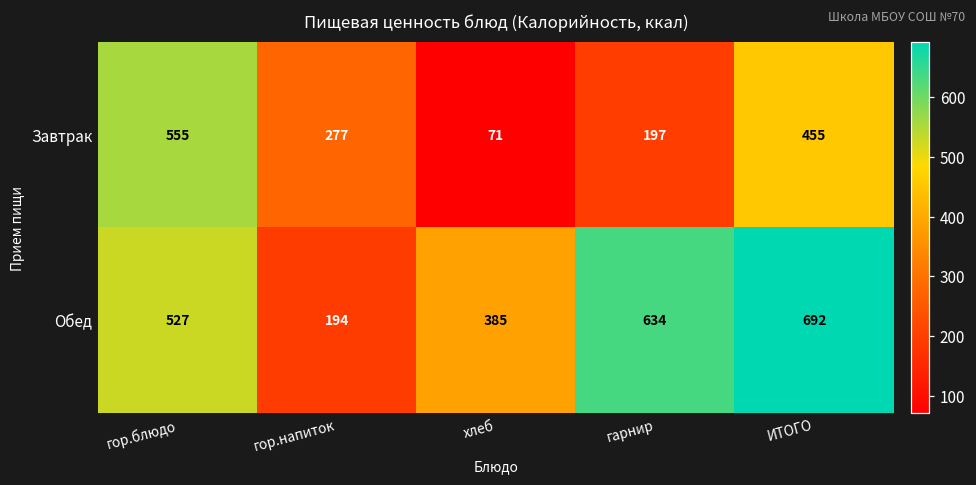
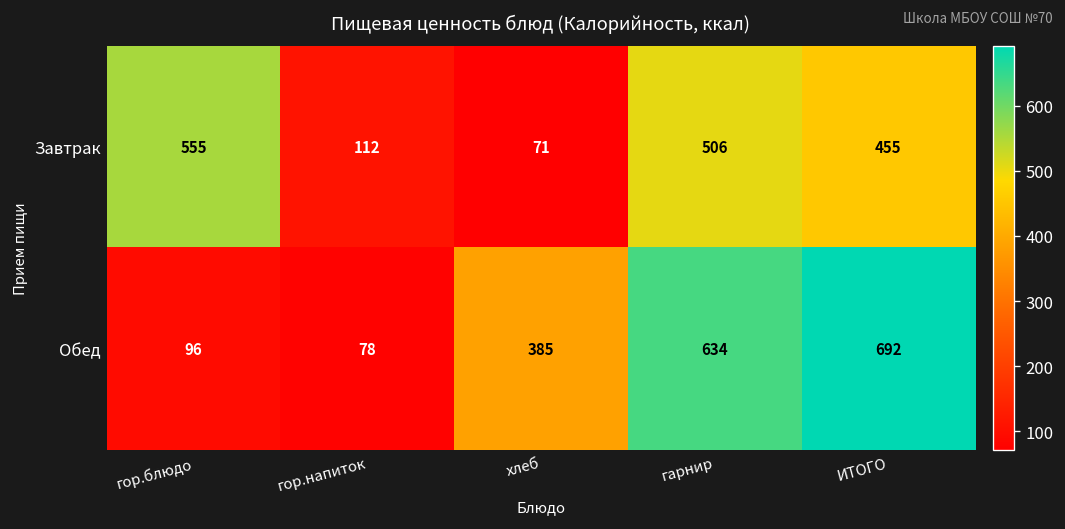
  {
    "Завтрак": {
      "гор.блюдо": 555,
-     "гор.напиток": 277,
+     "гор.напиток": 112,
      "хлеб": 71,
-     "гарнир": 197,
+     "гарнир": 506,
      "ИТОГО": 455
    },
    "Обед": {
-     "гор.блюдо": 527,
-     "гор.напиток": 194,
+     "гор.блюдо": 96,
+     "гор.напиток": 78,
      "хлеб": 385,
      "гарнир": 634,
      "ИТОГО": 692
    }
  }
